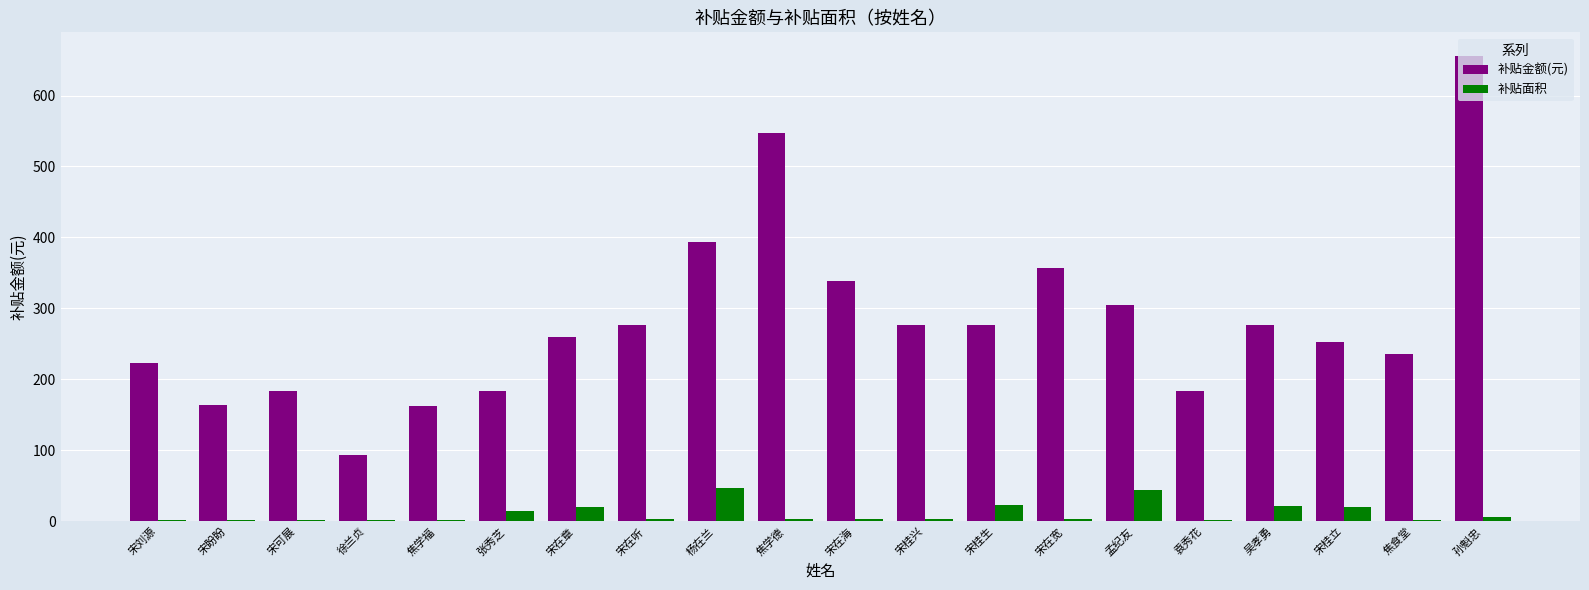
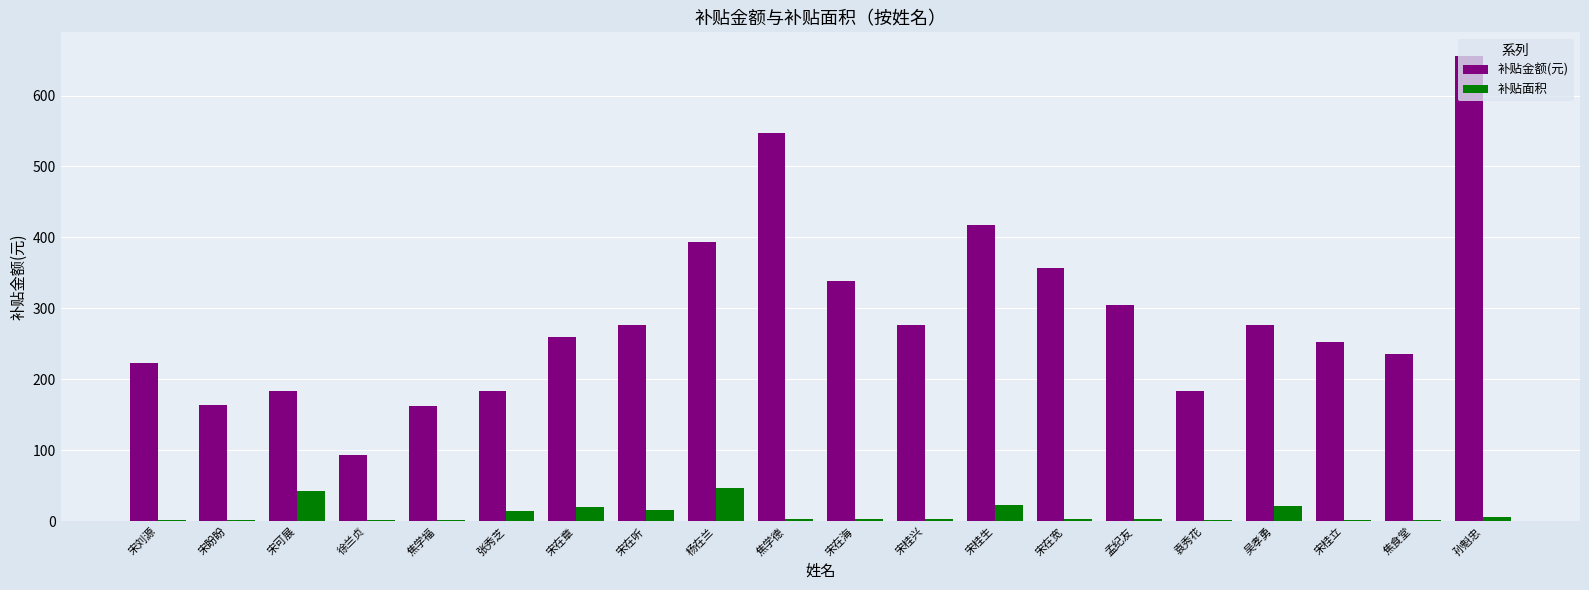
  {
    "补贴金额(元)": {
      "宋刘源": 220,
      "宋盼盼": 160,
      "宋可展": 180,
      "徐兰贞": 90,
      "焦学福": 160,
      "张秀芝": 180,
      "宋在章": 260,
      "宋在听": 280,
      "杨在兰": 390,
      "焦学德": 550,
      "宋在海": 340,
      "宋桂兴": 280,
-     "宋桂生": 280,
+     "宋桂生": 420,
      "宋在宽": 360,
      "孟纪友": 300,
      "袁秀花": 180,
      "吴孝勇": 280,
      "宋桂立": 250,
      "焦食堂": 240
    },
    "补贴面积": {
-     "宋可展": 0,
+     "宋可展": 40,
      "张秀芝": 10,
      "宋在章": 20,
-     "宋在听": 0,
+     "宋在听": 20,
      "杨在兰": 50,
      "宋桂生": 20,
-     "孟纪友": 40,
+     "孟纪友": 0,
      "吴孝勇": 20,
-     "宋桂立": 20,
+     "宋桂立": 0,
      "孙魁忠": 10
    }
  }
